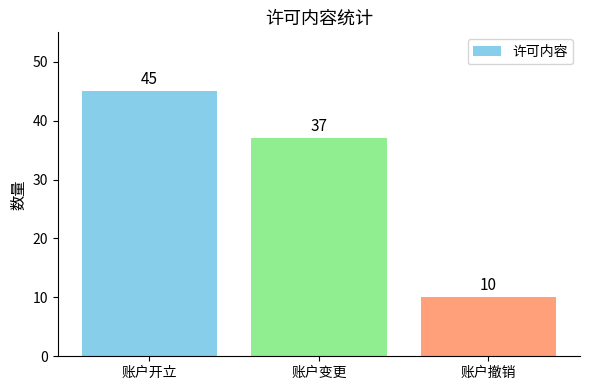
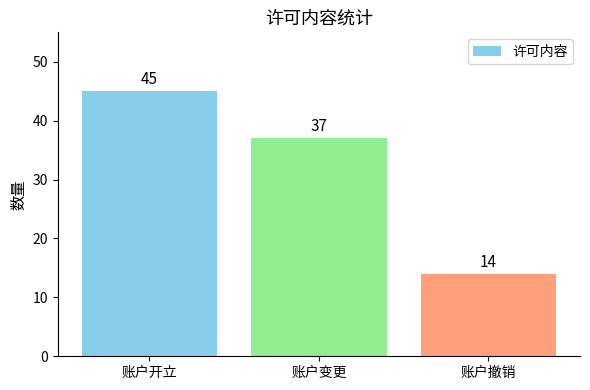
  {
    "账户开立": 45,
    "账户变更": 37,
-   "账户撤销": 10
+   "账户撤销": 14
  }
